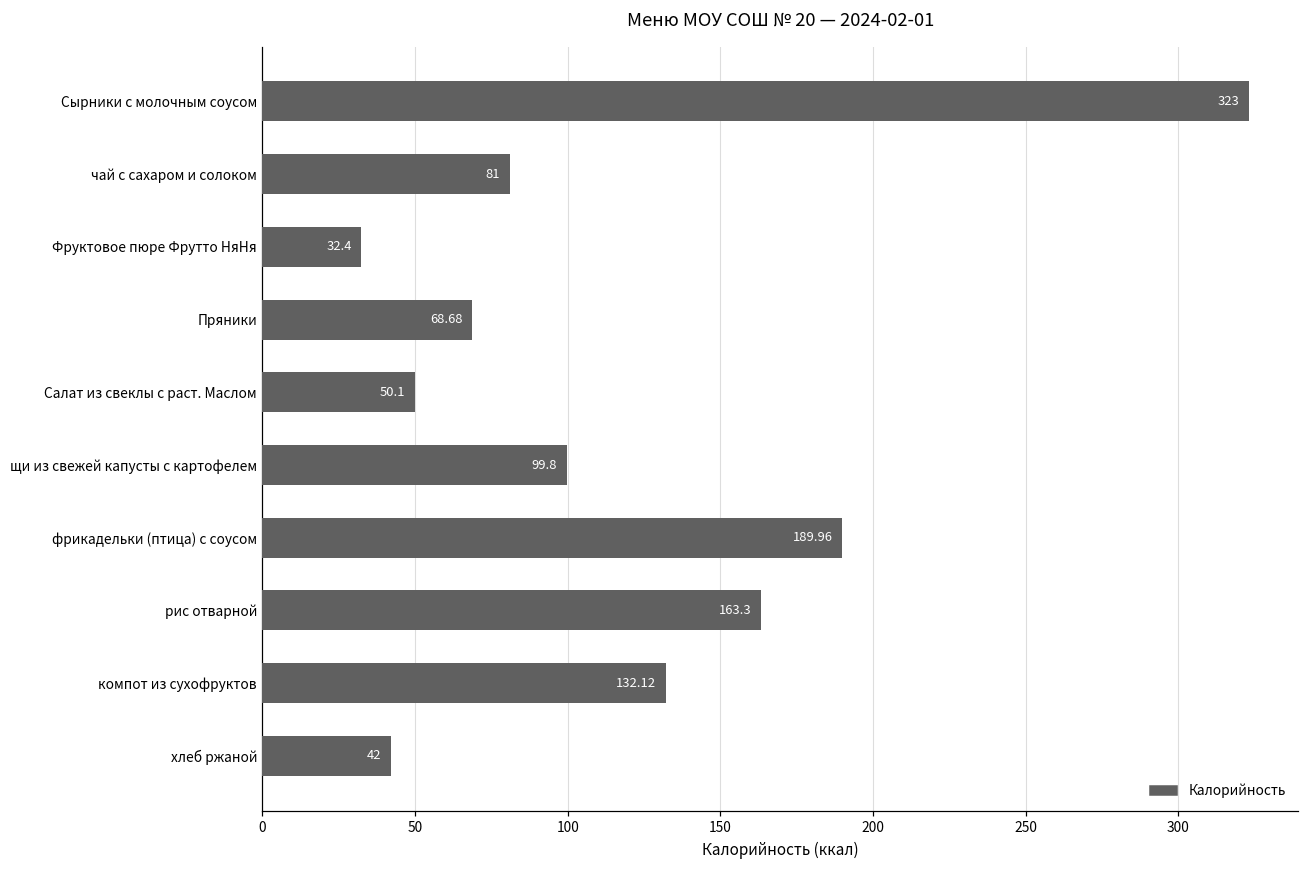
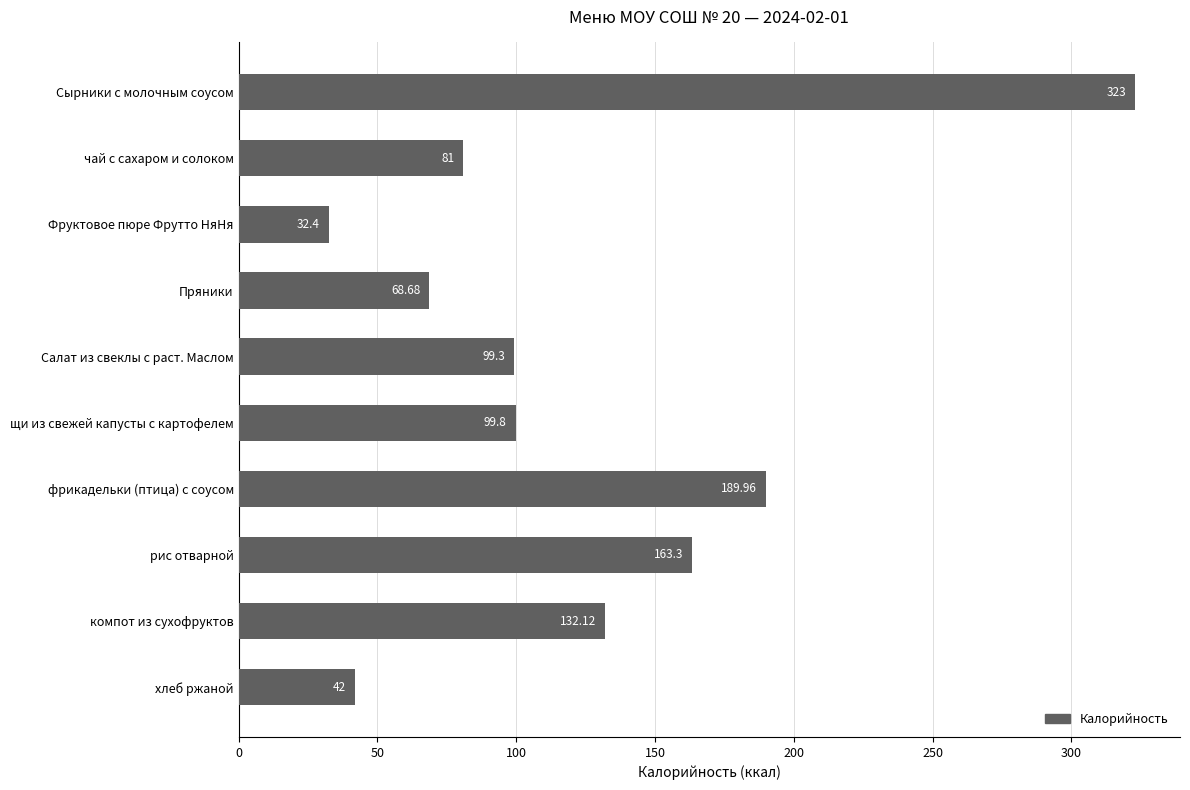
  {
    "Сырники с молочным соусом": 323,
    "чай с сахаром и солоком": 81,
    "Фруктовое пюре Фрутто НяНя": 32.4,
    "Пряники": 68.68,
-   "Салат из свеклы с раст. Маслом": 50.1,
+   "Салат из свеклы с раст. Маслом": 99.3,
    "щи из свежей капусты с картофелем": 99.8,
    "фрикадельки (птица) с соусом": 189.96,
    "рис отварной": 163.3,
    "компот из сухофруктов": 132.12,
    "хлеб ржаной": 42
  }
